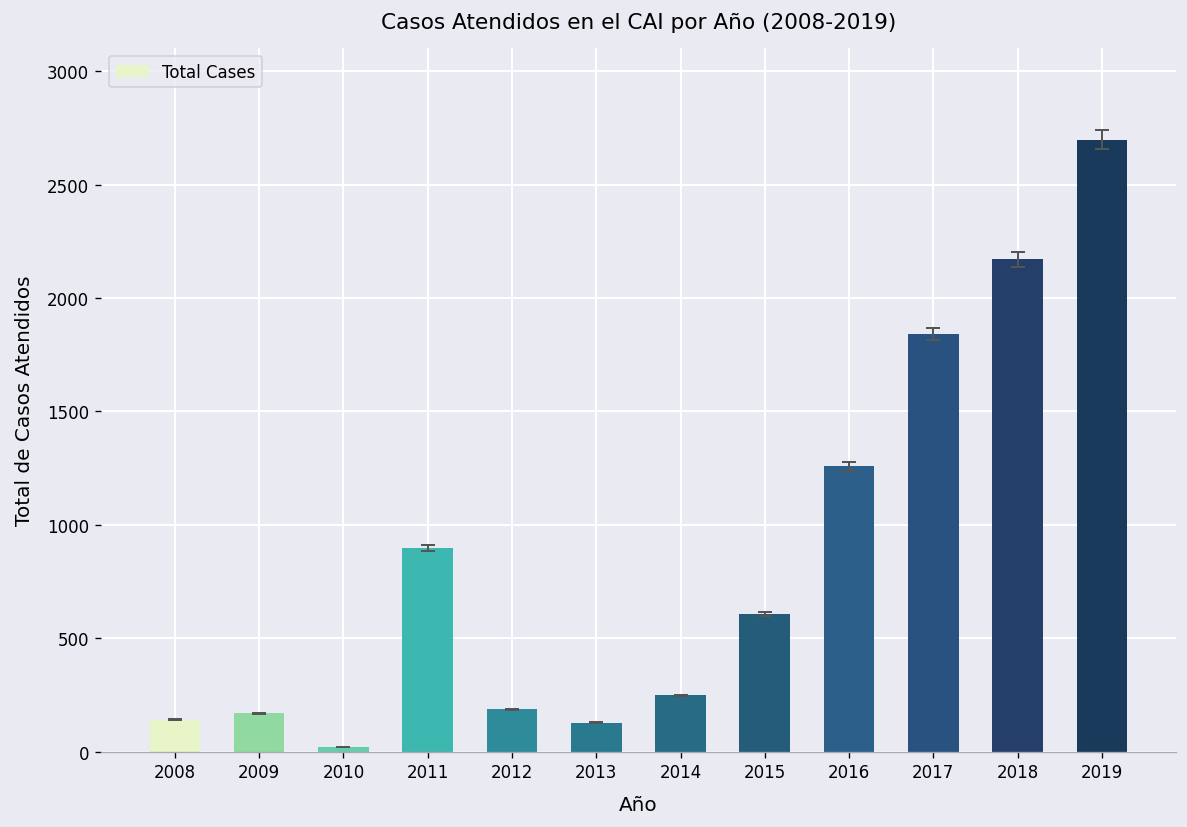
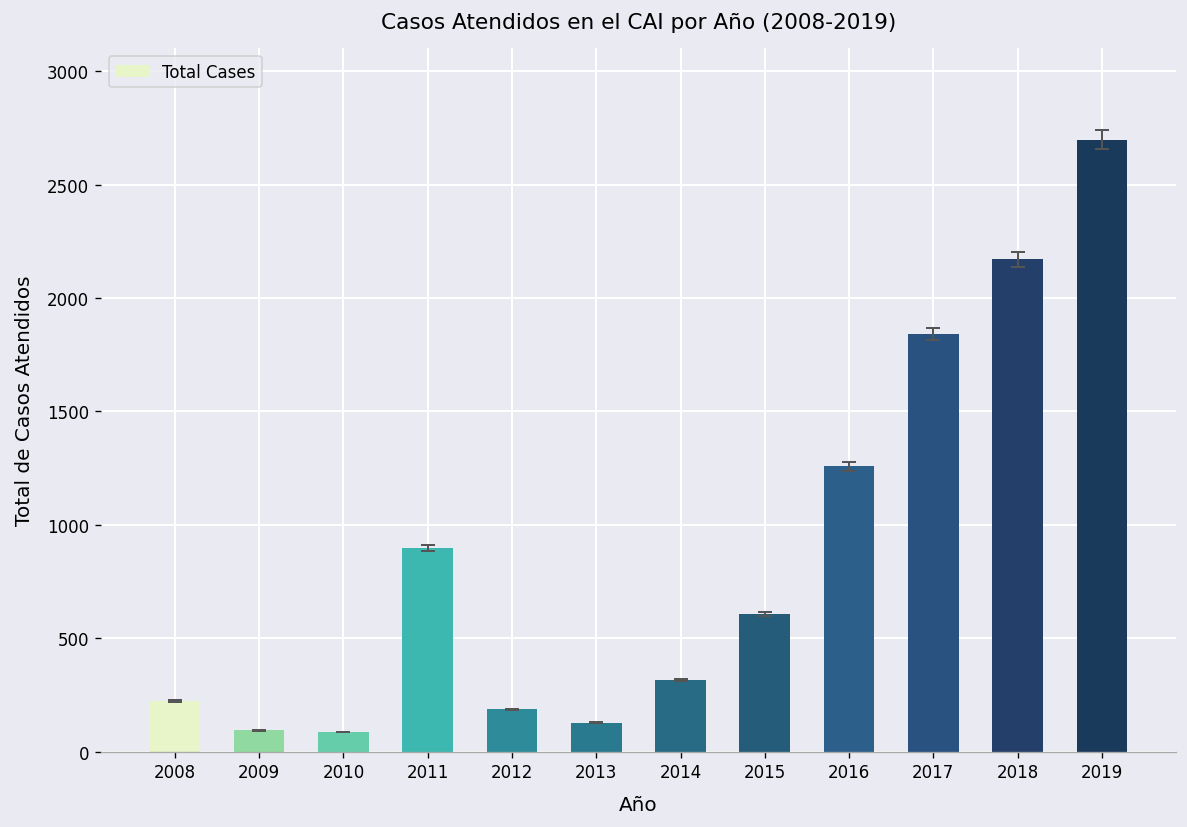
  {
    "Total Cases": {
-     "2008": 140,
-     "2009": 170,
-     "2010": 20,
+     "2008": 220,
+     "2009": 90,
+     "2010": 90,
      "2011": 900,
      "2012": 190,
      "2013": 130,
-     "2014": 250,
+     "2014": 320,
      "2015": 610,
      "2016": 1260,
      "2017": 1840,
      "2018": 2170,
      "2019": 2700
    }
  }
